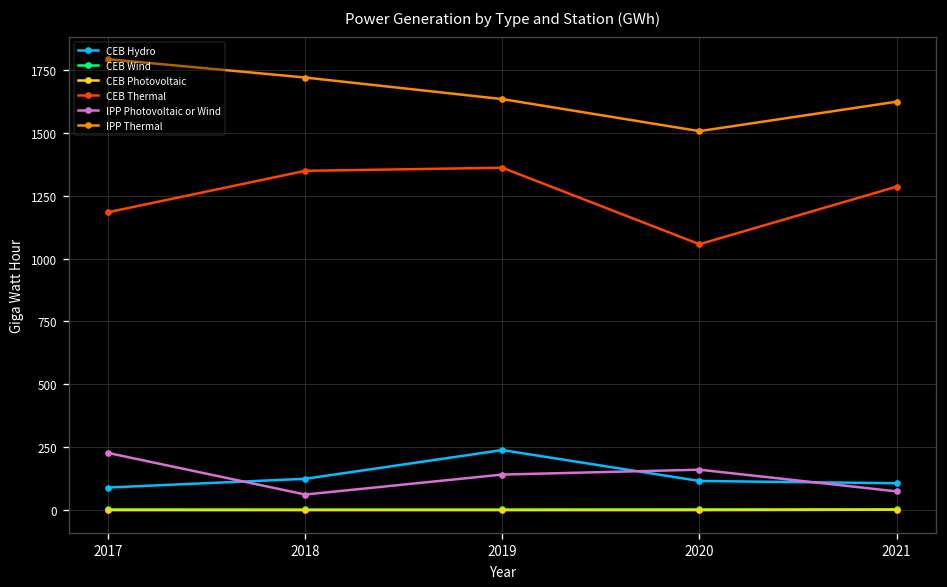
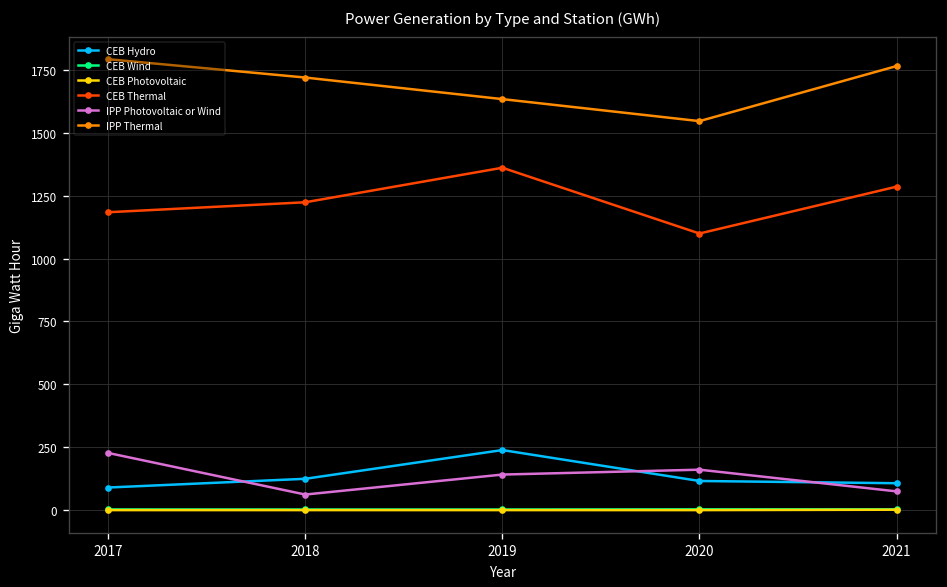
  {
    "CEB Hydro": {
      "2017": 90,
      "2018": 120,
      "2019": 240,
      "2020": 120,
      "2021": 110
    },
    "CEB Thermal": {
      "2017": 1180,
-     "2018": 1350,
+     "2018": 1220,
      "2019": 1360,
-     "2020": 1060,
+     "2020": 1100,
      "2021": 1290
    },
    "IPP Photovoltaic or Wind": {
      "2017": 230,
      "2018": 60,
      "2019": 140,
      "2020": 160,
      "2021": 70
    },
    "IPP Thermal": {
      "2018": 1720,
      "2019": 1630,
-     "2020": 1510,
-     "2021": 1620
+     "2020": 1550,
+     "2021": 1760
    }
  }
